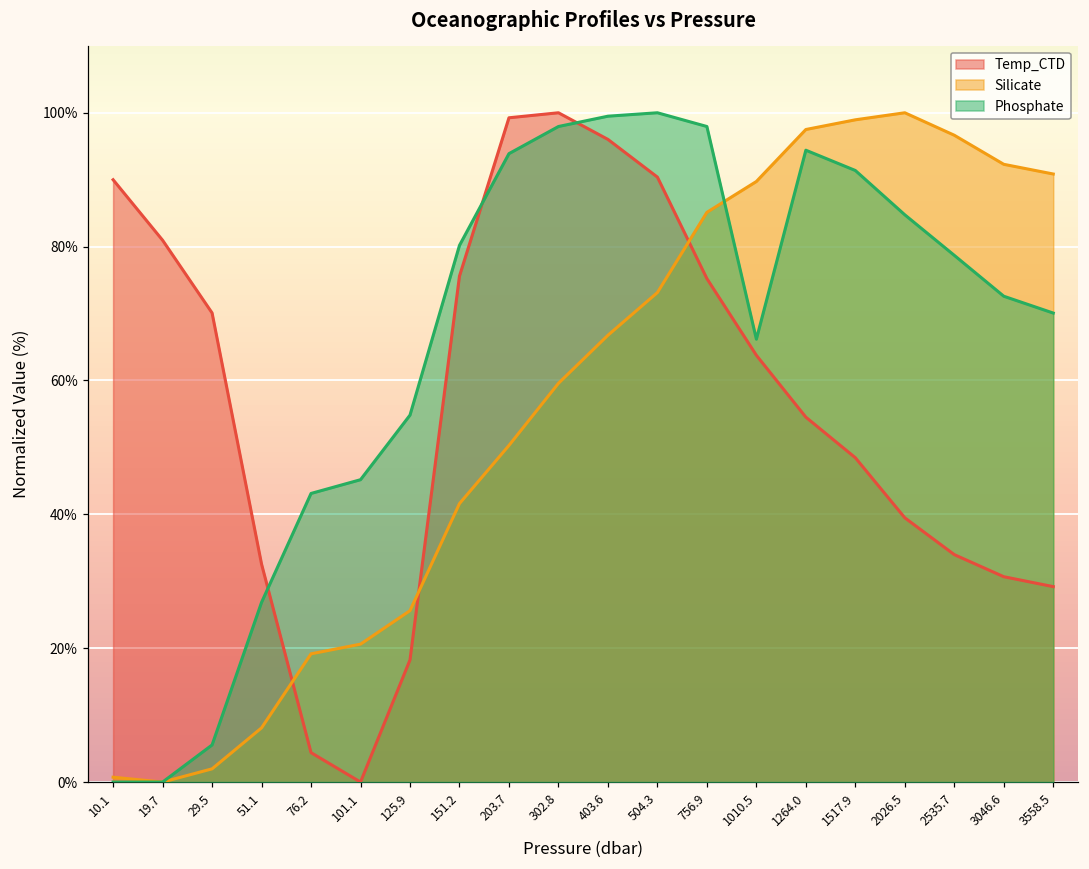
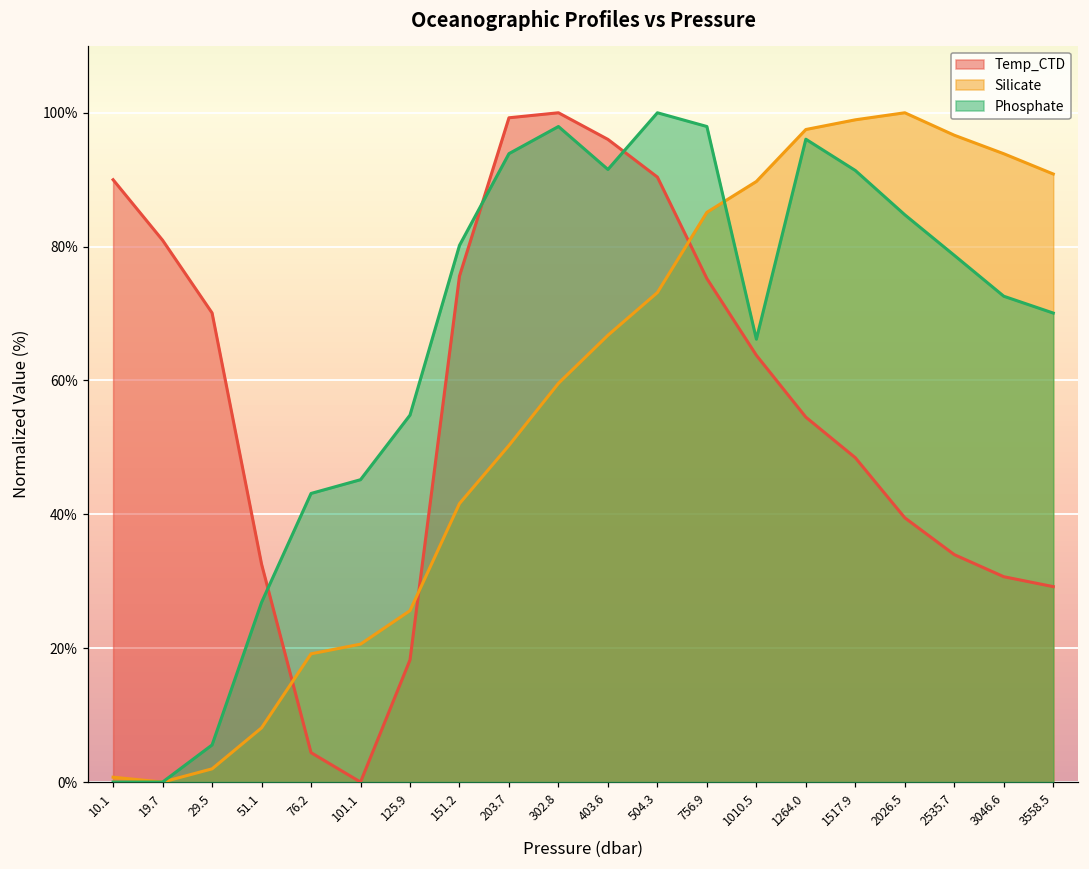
  {
    "Temp_CTD": {
      "10.1": "90%",
      "19.7": "81%",
      "29.5": "70%",
      "51.1": "33%",
      "76.2": "4%",
      "101.1": "0%",
      "125.9": "18%",
      "151.2": "76%",
      "203.7": "99%",
      "302.8": "100%",
      "403.6": "96%",
      "504.3": "90%",
      "756.9": "75%",
      "1010.5": "64%",
      "1264.0": "55%",
      "1517.9": "48%",
      "2026.5": "39%",
      "2535.7": "34%",
      "3046.6": "31%",
      "3558.5": "29%"
    },
    "Silicate": {
      "10.1": "1%",
      "29.5": "2%",
      "51.1": "8%",
      "76.2": "19%",
      "101.1": "21%",
      "125.9": "26%",
      "151.2": "42%",
      "203.7": "50%",
      "302.8": "60%",
      "403.6": "67%",
      "504.3": "73%",
      "756.9": "85%",
      "1010.5": "90%",
      "1264.0": "97%",
      "1517.9": "99%",
      "2026.5": "100%",
      "2535.7": "97%",
-     "3046.6": "92%",
+     "3046.6": "94%",
      "3558.5": "91%"
    },
    "Phosphate": {
      "10.1": "0%",
      "29.5": "6%",
      "51.1": "27%",
      "76.2": "43%",
      "101.1": "45%",
      "125.9": "55%",
      "151.2": "80%",
      "203.7": "94%",
      "302.8": "98%",
-     "403.6": "99%",
+     "403.6": "92%",
      "504.3": "100%",
      "756.9": "98%",
      "1010.5": "66%",
-     "1264.0": "94%",
+     "1264.0": "96%",
      "1517.9": "91%",
      "2026.5": "85%",
      "2535.7": "79%",
      "3046.6": "73%",
      "3558.5": "70%"
    }
  }
